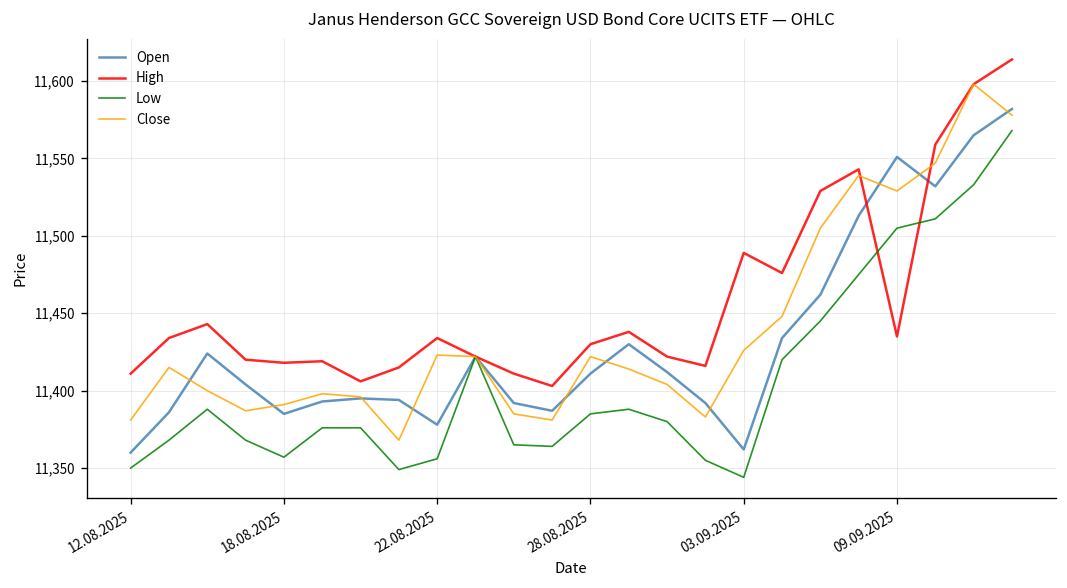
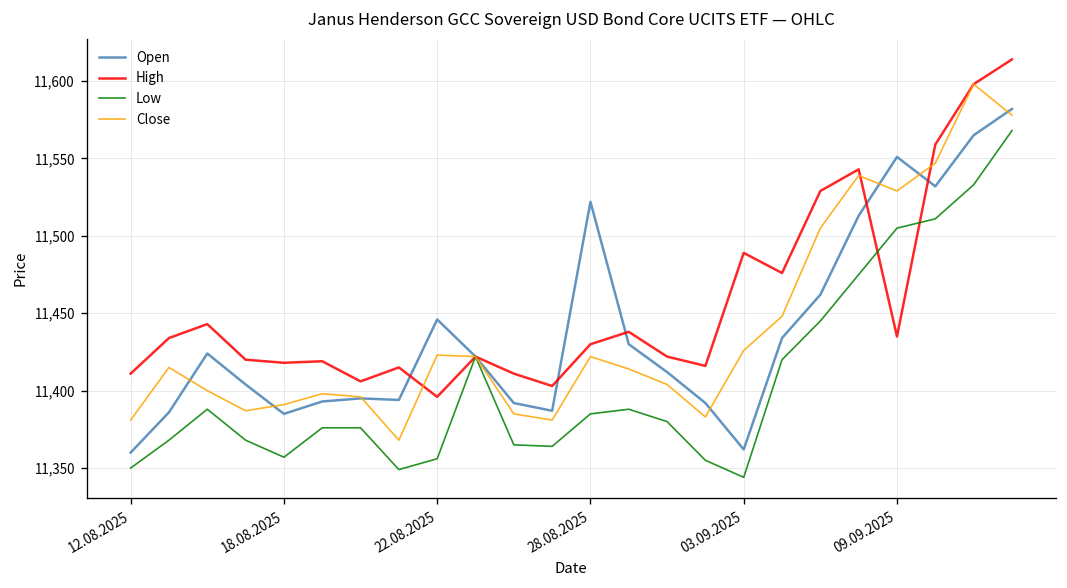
  {
    "Open": {
      "12.08.2025": "11,360",
      "18.08.2025": "11,385",
-     "22.08.2025": "11,378",
-     "28.08.2025": "11,411",
+     "22.08.2025": "11,446",
+     "28.08.2025": "11,522",
      "03.09.2025": "11,362",
      "09.09.2025": "11,551"
    },
    "High": {
      "12.08.2025": "11,411",
      "18.08.2025": "11,418",
-     "22.08.2025": "11,434",
+     "22.08.2025": "11,396",
      "28.08.2025": "11,430",
      "03.09.2025": "11,489",
      "09.09.2025": "11,435"
    },
    "Low": {
      "12.08.2025": "11,350",
      "18.08.2025": "11,357",
      "22.08.2025": "11,356",
      "28.08.2025": "11,385",
      "03.09.2025": "11,344",
      "09.09.2025": "11,505"
    },
    "Close": {
      "12.08.2025": "11,381",
      "18.08.2025": "11,391",
      "22.08.2025": "11,423",
      "28.08.2025": "11,422",
      "03.09.2025": "11,426",
      "09.09.2025": "11,529"
    }
  }
